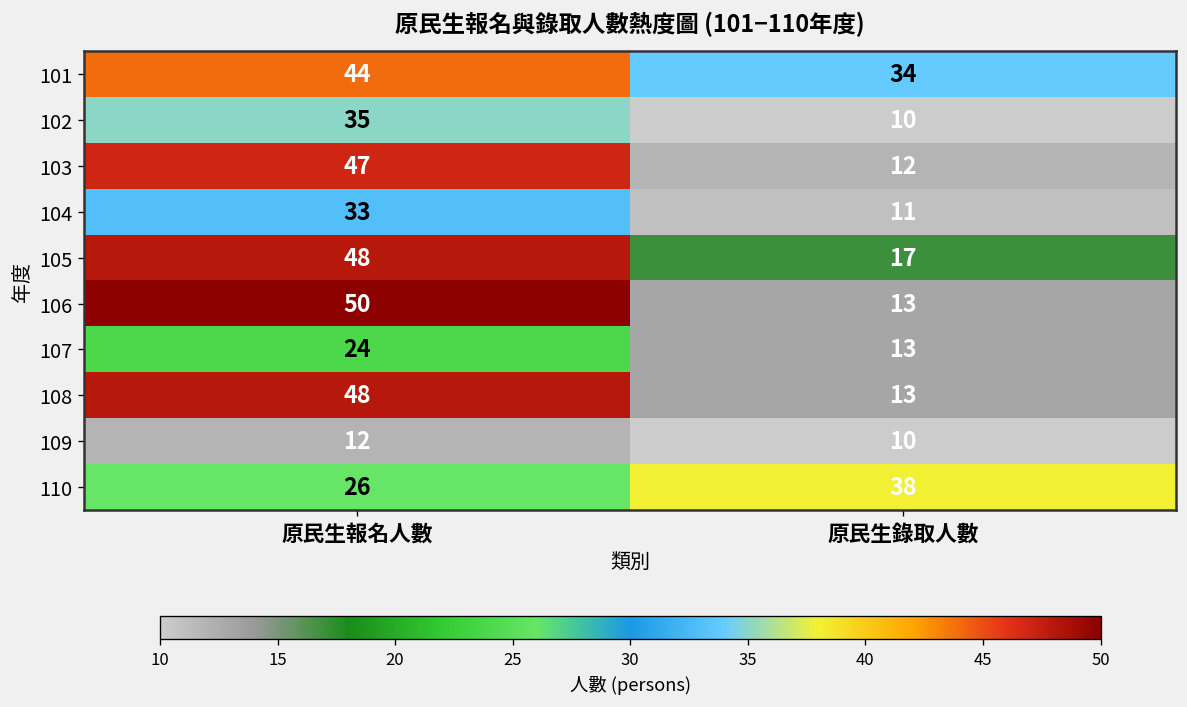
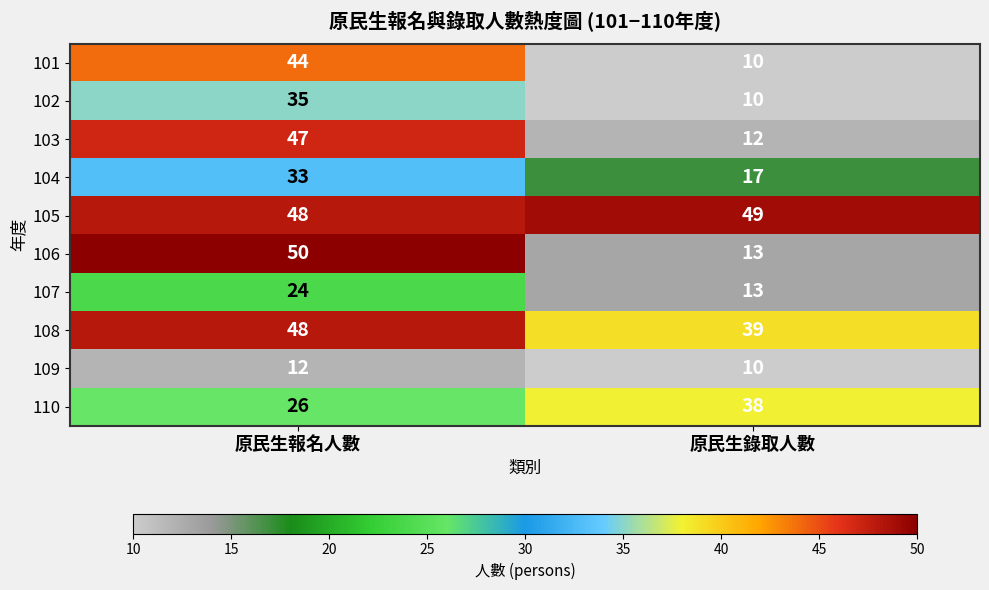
  {
    "101": {
      "原民生報名人數": 44,
-     "原民生錄取人數": 34
+     "原民生錄取人數": 10
    },
    "102": {
      "原民生報名人數": 35,
      "原民生錄取人數": 10
    },
    "103": {
      "原民生報名人數": 47,
      "原民生錄取人數": 12
    },
    "104": {
      "原民生報名人數": 33,
-     "原民生錄取人數": 11
+     "原民生錄取人數": 17
    },
    "105": {
      "原民生報名人數": 48,
-     "原民生錄取人數": 17
+     "原民生錄取人數": 49
    },
    "106": {
      "原民生報名人數": 50,
      "原民生錄取人數": 13
    },
    "107": {
      "原民生報名人數": 24,
      "原民生錄取人數": 13
    },
    "108": {
      "原民生報名人數": 48,
-     "原民生錄取人數": 13
+     "原民生錄取人數": 39
    },
    "109": {
      "原民生報名人數": 12,
      "原民生錄取人數": 10
    },
    "110": {
      "原民生報名人數": 26,
      "原民生錄取人數": 38
    }
  }
